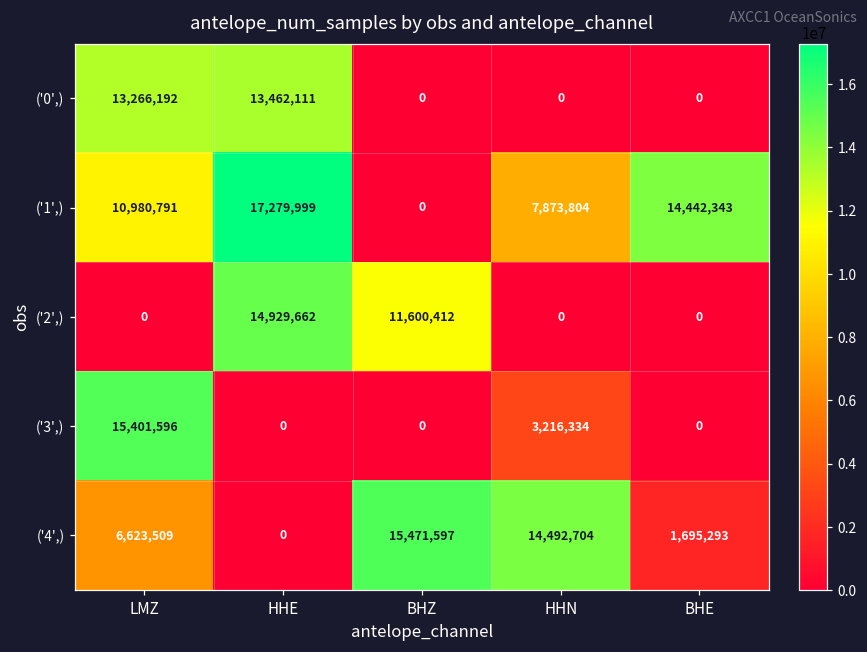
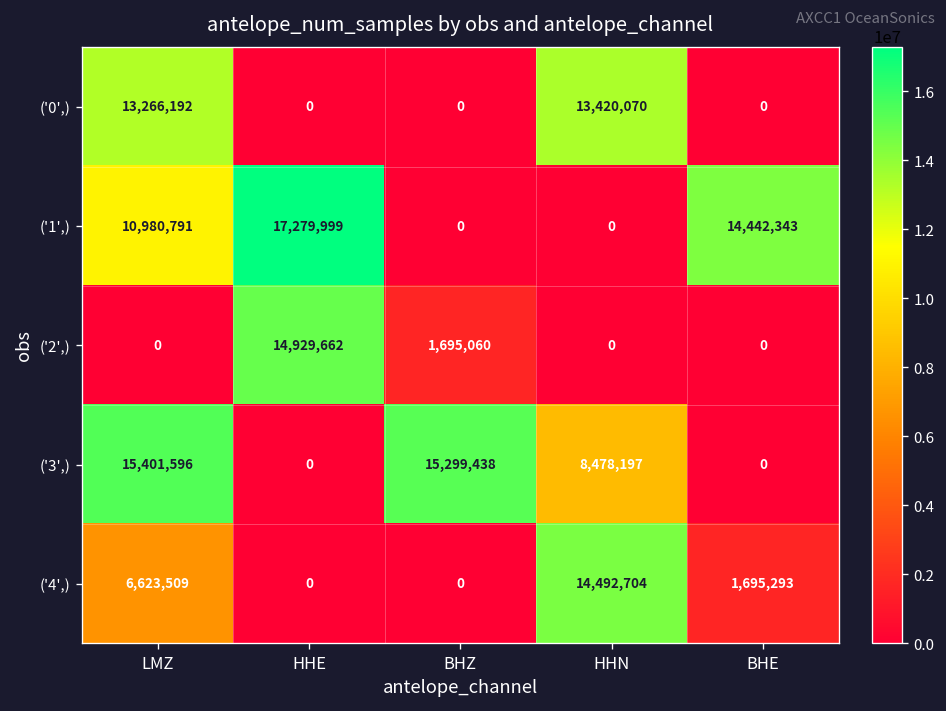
  {
    "('0',)": {
      "LMZ": "13,266,192",
-     "HHE": "13,462,111",
+     "HHE": "0",
      "BHZ": "0",
-     "HHN": "0",
+     "HHN": "13,420,070",
      "BHE": "0"
    },
    "('1',)": {
      "LMZ": "10,980,791",
      "HHE": "17,279,999",
      "BHZ": "0",
-     "HHN": "7,873,804",
+     "HHN": "0",
      "BHE": "14,442,343"
    },
    "('2',)": {
      "LMZ": "0",
      "HHE": "14,929,662",
-     "BHZ": "11,600,412",
+     "BHZ": "1,695,060",
      "HHN": "0",
      "BHE": "0"
    },
    "('3',)": {
      "LMZ": "15,401,596",
      "HHE": "0",
-     "BHZ": "0",
-     "HHN": "3,216,334",
+     "BHZ": "15,299,438",
+     "HHN": "8,478,197",
      "BHE": "0"
    },
    "('4',)": {
      "LMZ": "6,623,509",
      "HHE": "0",
-     "BHZ": "15,471,597",
+     "BHZ": "0",
      "HHN": "14,492,704",
      "BHE": "1,695,293"
    }
  }
